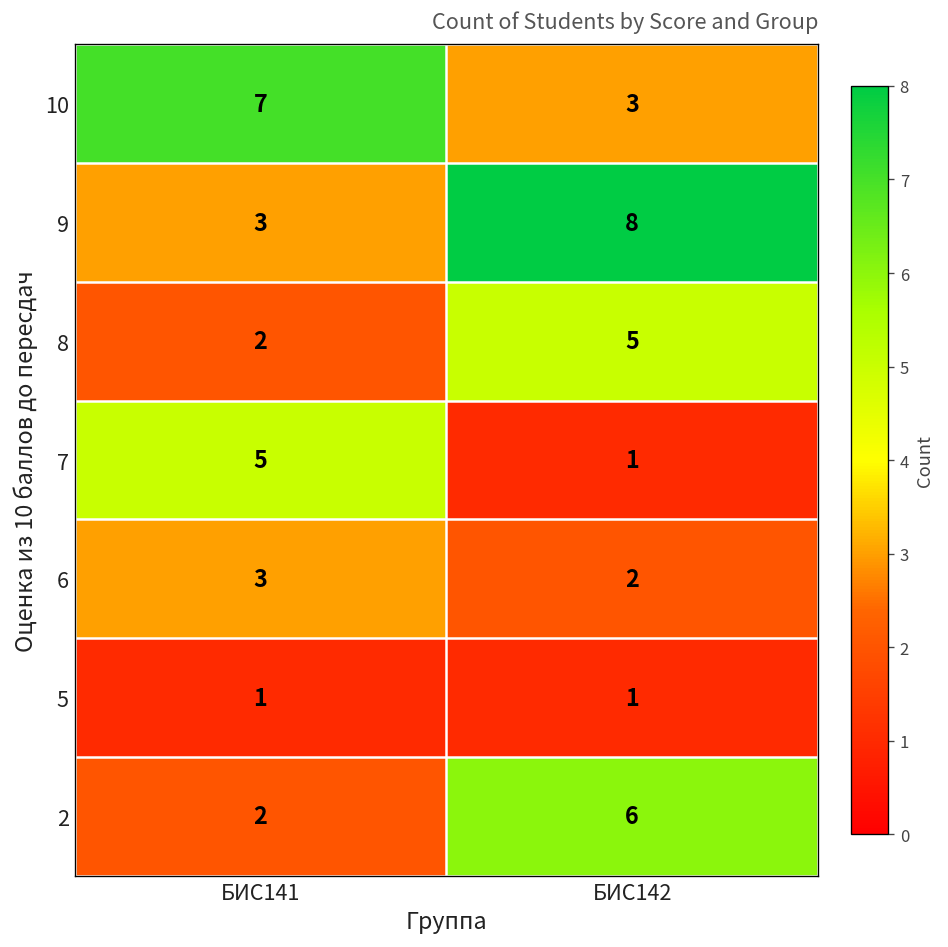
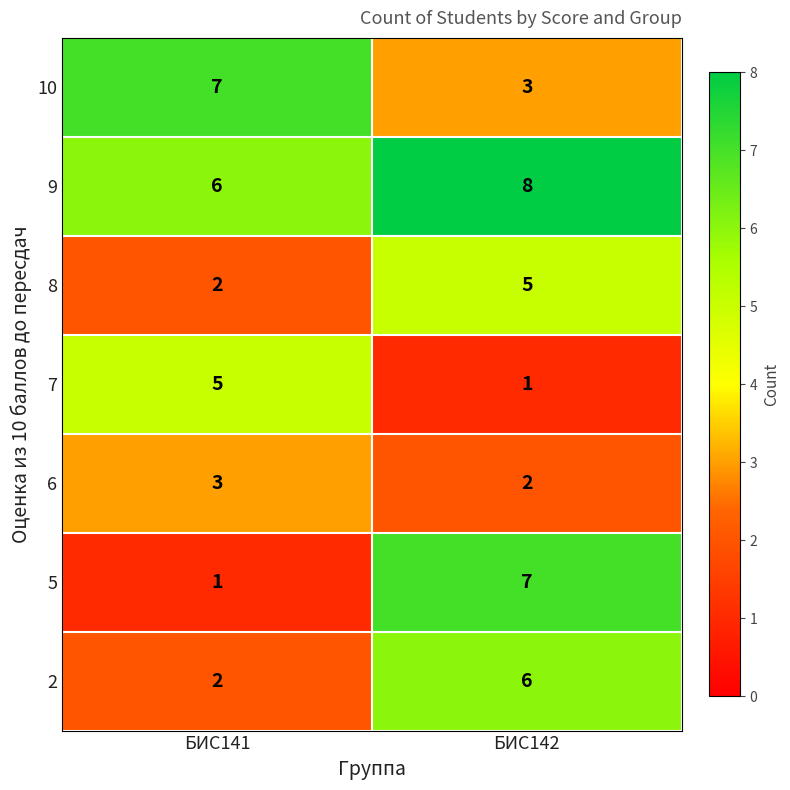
  {
    "10": {
      "БИС141": 7,
      "БИС142": 3
    },
    "9": {
-     "БИС141": 3,
+     "БИС141": 6,
      "БИС142": 8
    },
    "8": {
      "БИС141": 2,
      "БИС142": 5
    },
    "7": {
      "БИС141": 5,
      "БИС142": 1
    },
    "6": {
      "БИС141": 3,
      "БИС142": 2
    },
    "5": {
      "БИС141": 1,
-     "БИС142": 1
+     "БИС142": 7
    },
    "2": {
      "БИС141": 2,
      "БИС142": 6
    }
  }
